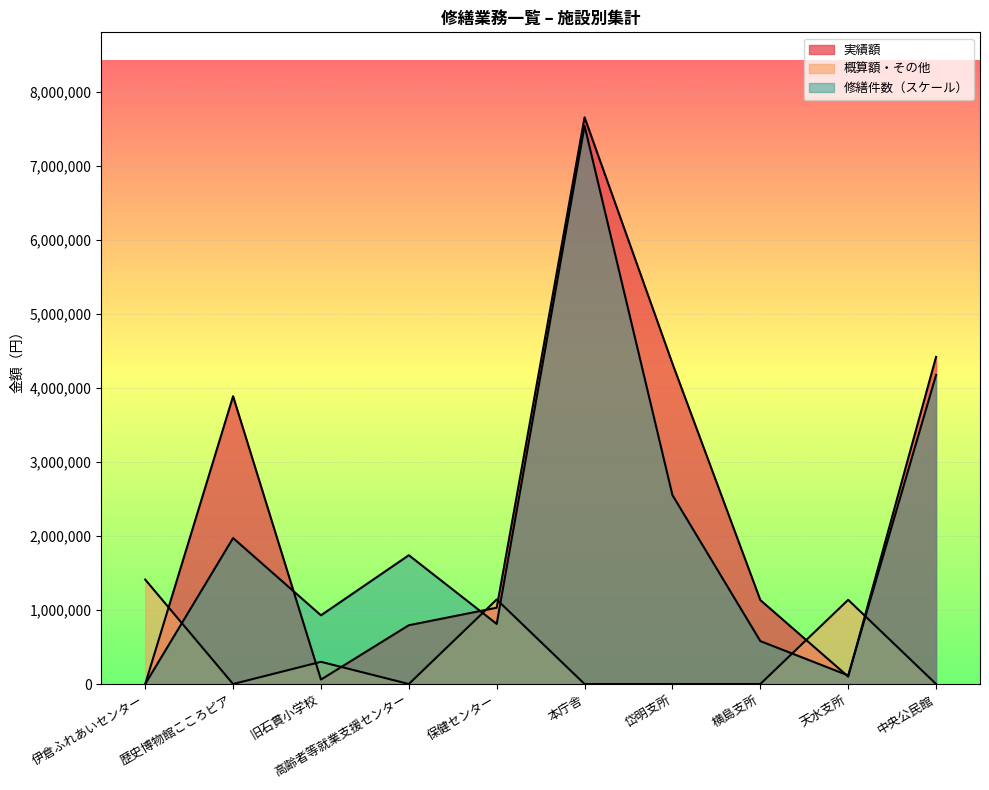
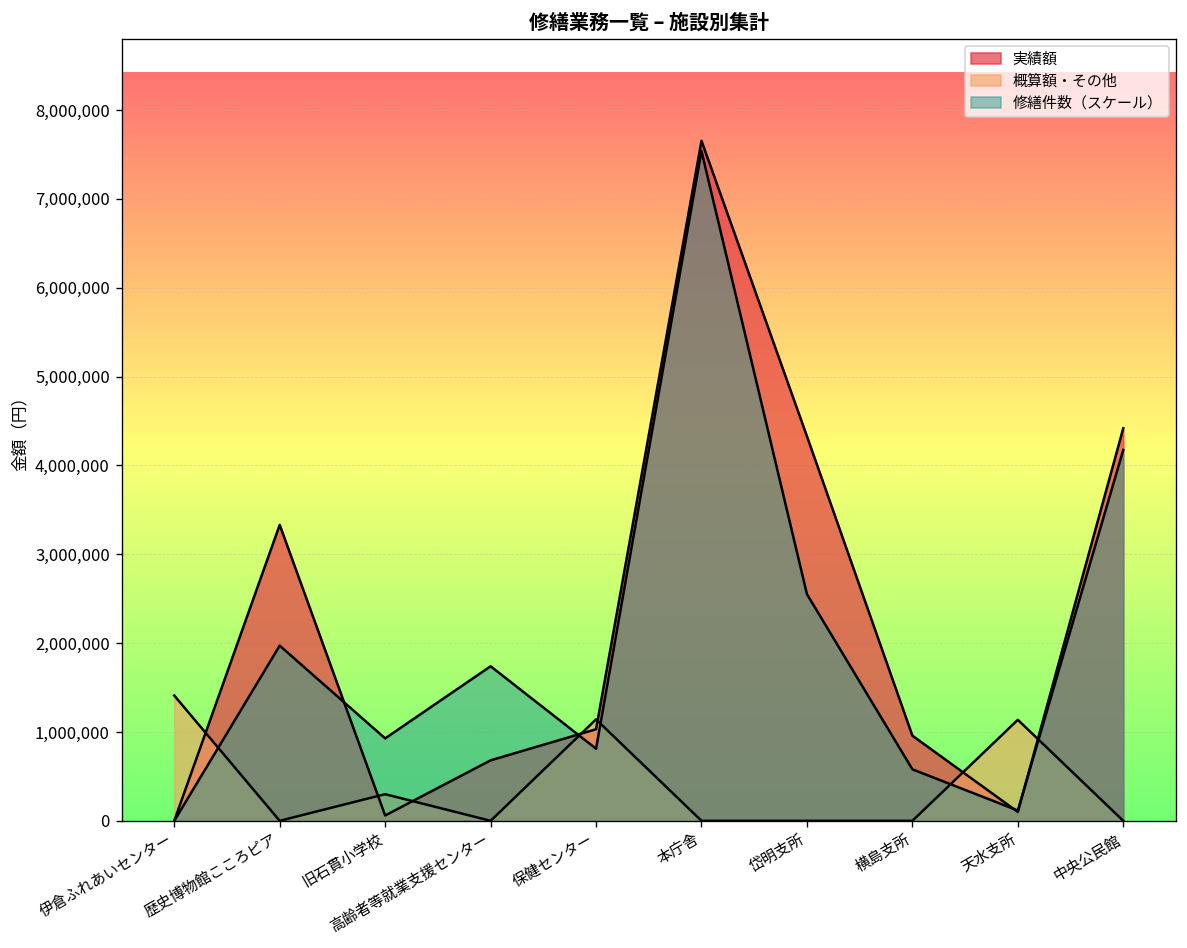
  {
    "実績額": {
-     "歴史博物館こころピア": "3,900,000",
+     "歴史博物館こころピア": "3,300,000",
      "旧石貫小学校": "100,000",
-     "高齢者等就業支援センター": "800,000",
+     "高齢者等就業支援センター": "700,000",
      "保健センター": "1,000,000",
      "本庁舎": "7,700,000",
      "岱明支所": "4,300,000",
-     "横島支所": "1,100,000",
+     "横島支所": "1,000,000",
      "中央公民館": "4,400,000"
    },
    "概算額・その他": {
      "伊倉ふれあいセンター": "1,400,000",
      "歴史博物館こころピア": "0",
      "旧石貫小学校": "300,000",
      "高齢者等就業支援センター": "0",
      "保健センター": "1,100,000",
      "本庁舎": "0",
      "岱明支所": "0",
      "横島支所": "0",
      "天水支所": "1,100,000",
      "中央公民館": "0"
    },
    "修繕件数（スケール）": {
      "歴史博物館こころピア": "2,000,000",
      "旧石貫小学校": "900,000",
      "高齢者等就業支援センター": "1,700,000",
      "保健センター": "800,000",
      "本庁舎": "7,500,000",
      "岱明支所": "2,600,000",
      "横島支所": "600,000",
      "中央公民館": "4,200,000"
    }
  }
